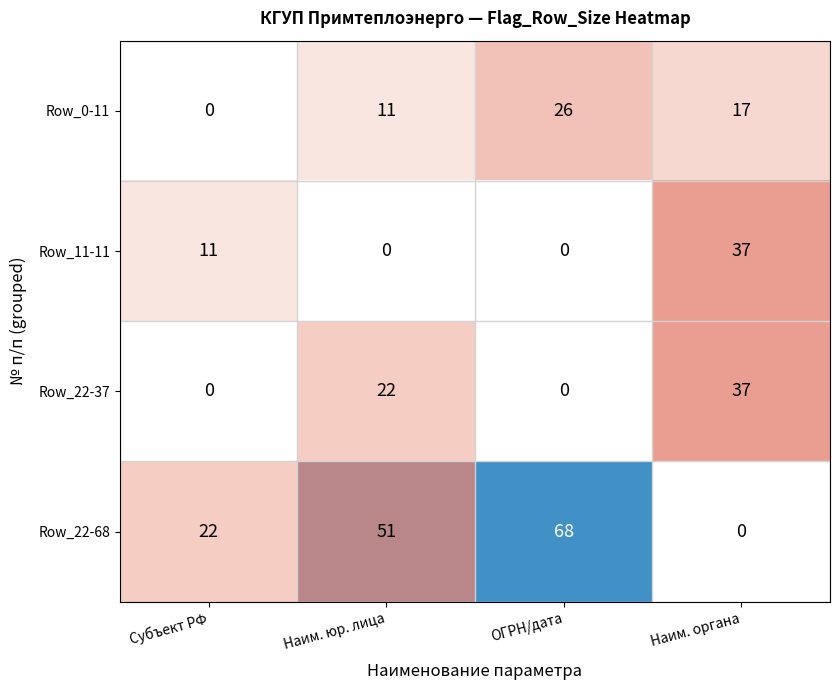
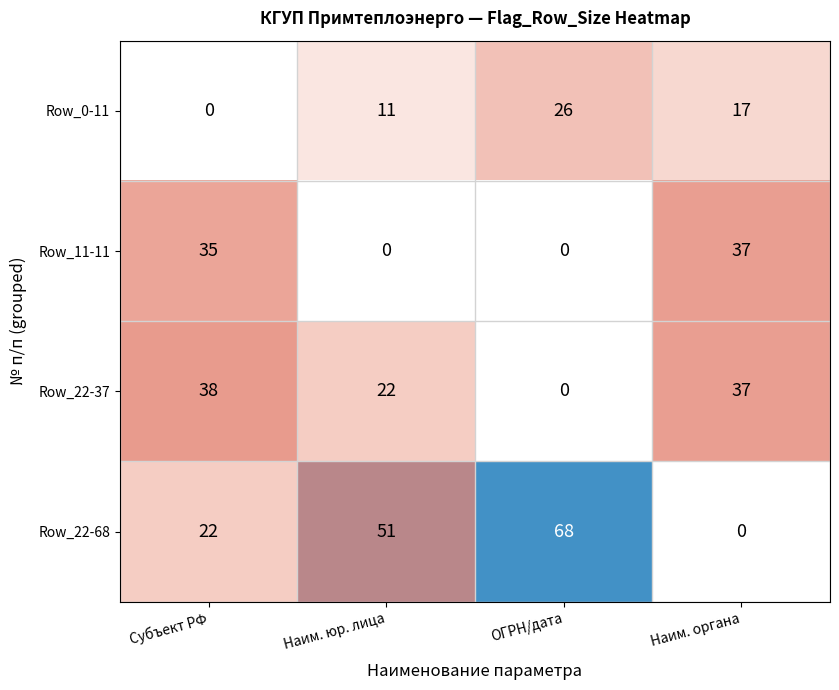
  {
    "Row_0-11": {
      "Субъект РФ": 0,
      "Наим. юр. лица": 11,
      "ОГРН/дата": 26,
      "Наим. органа": 17
    },
    "Row_11-11": {
-     "Субъект РФ": 11,
+     "Субъект РФ": 35,
      "Наим. юр. лица": 0,
      "ОГРН/дата": 0,
      "Наим. органа": 37
    },
    "Row_22-37": {
-     "Субъект РФ": 0,
+     "Субъект РФ": 38,
      "Наим. юр. лица": 22,
      "ОГРН/дата": 0,
      "Наим. органа": 37
    },
    "Row_22-68": {
      "Субъект РФ": 22,
      "Наим. юр. лица": 51,
      "ОГРН/дата": 68,
      "Наим. органа": 0
    }
  }
